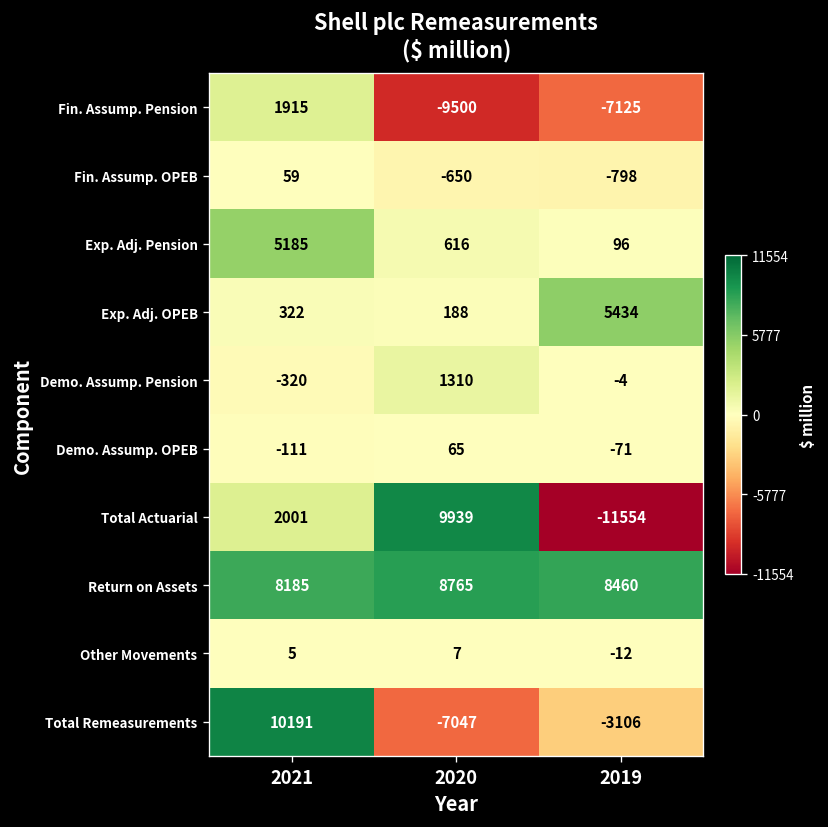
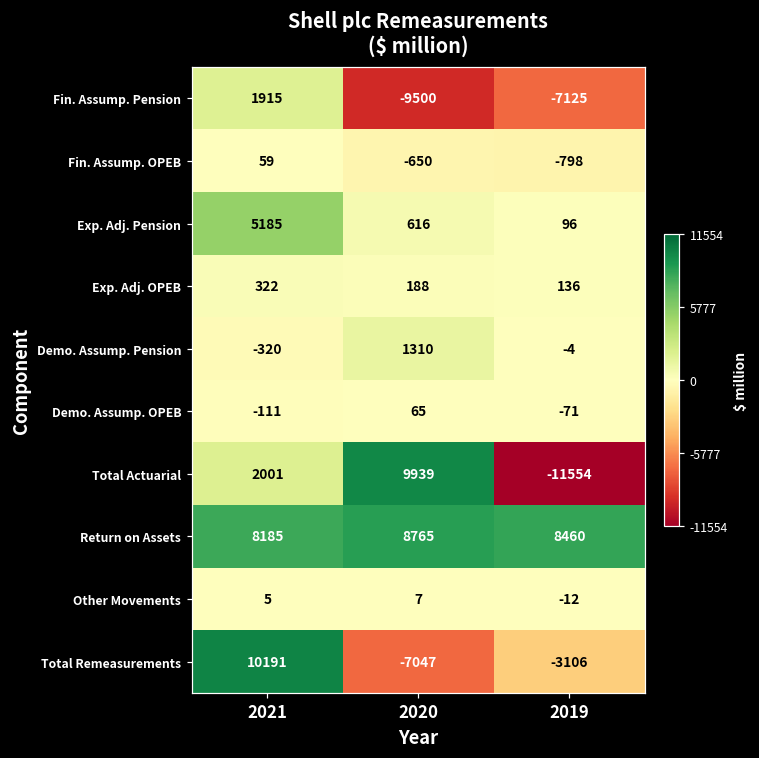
  {
    "Fin. Assump. Pension": {
      "2021": 1915,
      "2020": -9500,
      "2019": -7125
    },
    "Fin. Assump. OPEB": {
      "2021": 59,
      "2020": -650,
      "2019": -798
    },
    "Exp. Adj. Pension": {
      "2021": 5185,
      "2020": 616,
      "2019": 96
    },
    "Exp. Adj. OPEB": {
      "2021": 322,
      "2020": 188,
-     "2019": 5434
+     "2019": 136
    },
    "Demo. Assump. Pension": {
      "2021": -320,
      "2020": 1310,
      "2019": -4
    },
    "Demo. Assump. OPEB": {
      "2021": -111,
      "2020": 65,
      "2019": -71
    },
    "Total Actuarial": {
      "2021": 2001,
      "2020": 9939,
      "2019": -11554
    },
    "Return on Assets": {
      "2021": 8185,
      "2020": 8765,
      "2019": 8460
    },
    "Other Movements": {
      "2021": 5,
      "2020": 7,
      "2019": -12
    },
    "Total Remeasurements": {
      "2021": 10191,
      "2020": -7047,
      "2019": -3106
    }
  }
